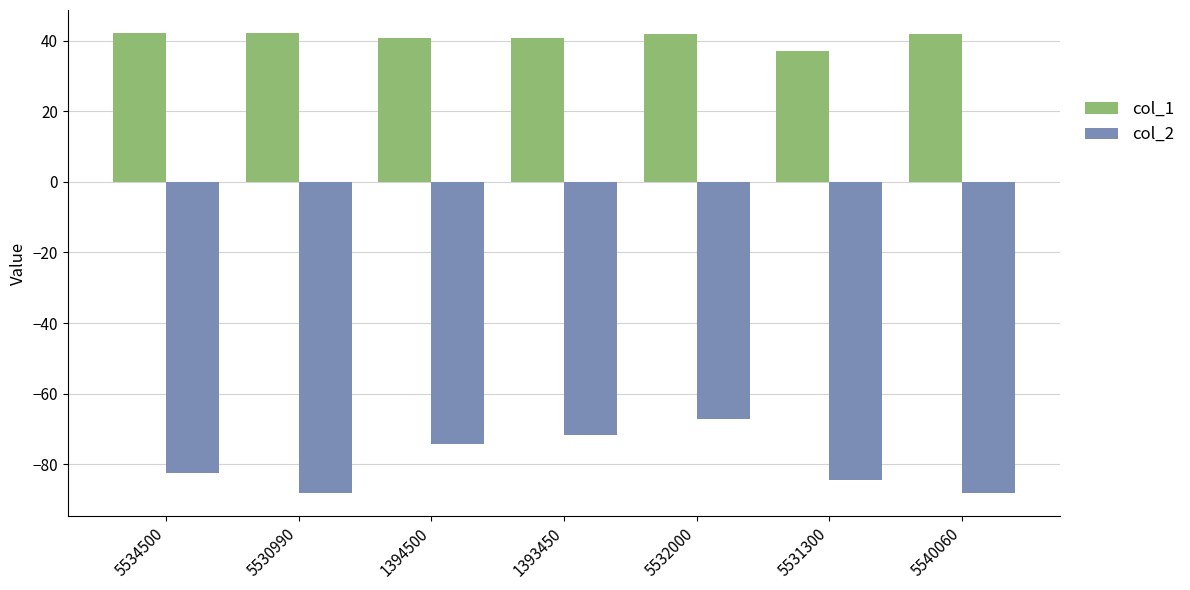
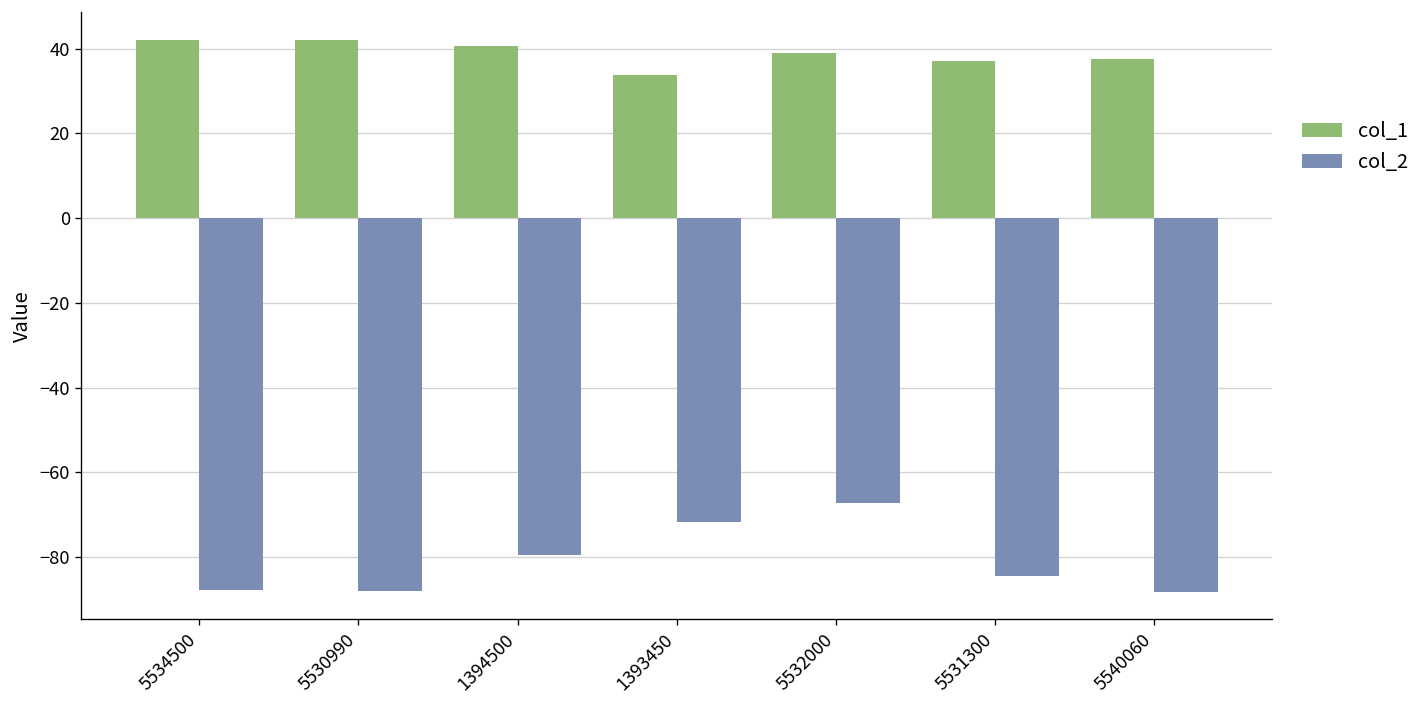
  {
    "col_1": {
      "5534500": 42,
      "5530990": 42,
      "1394500": 41,
-     "1393450": 41,
-     "5532000": 42,
+     "1393450": 34,
+     "5532000": 39,
      "5531300": 37,
-     "5540060": 42
+     "5540060": 37
    },
    "col_2": {
-     "5534500": -83,
+     "5534500": -88,
      "5530990": -88,
-     "1394500": -74,
+     "1394500": -79,
      "1393450": -72,
      "5532000": -67,
      "5531300": -84,
      "5540060": -88
    }
  }
